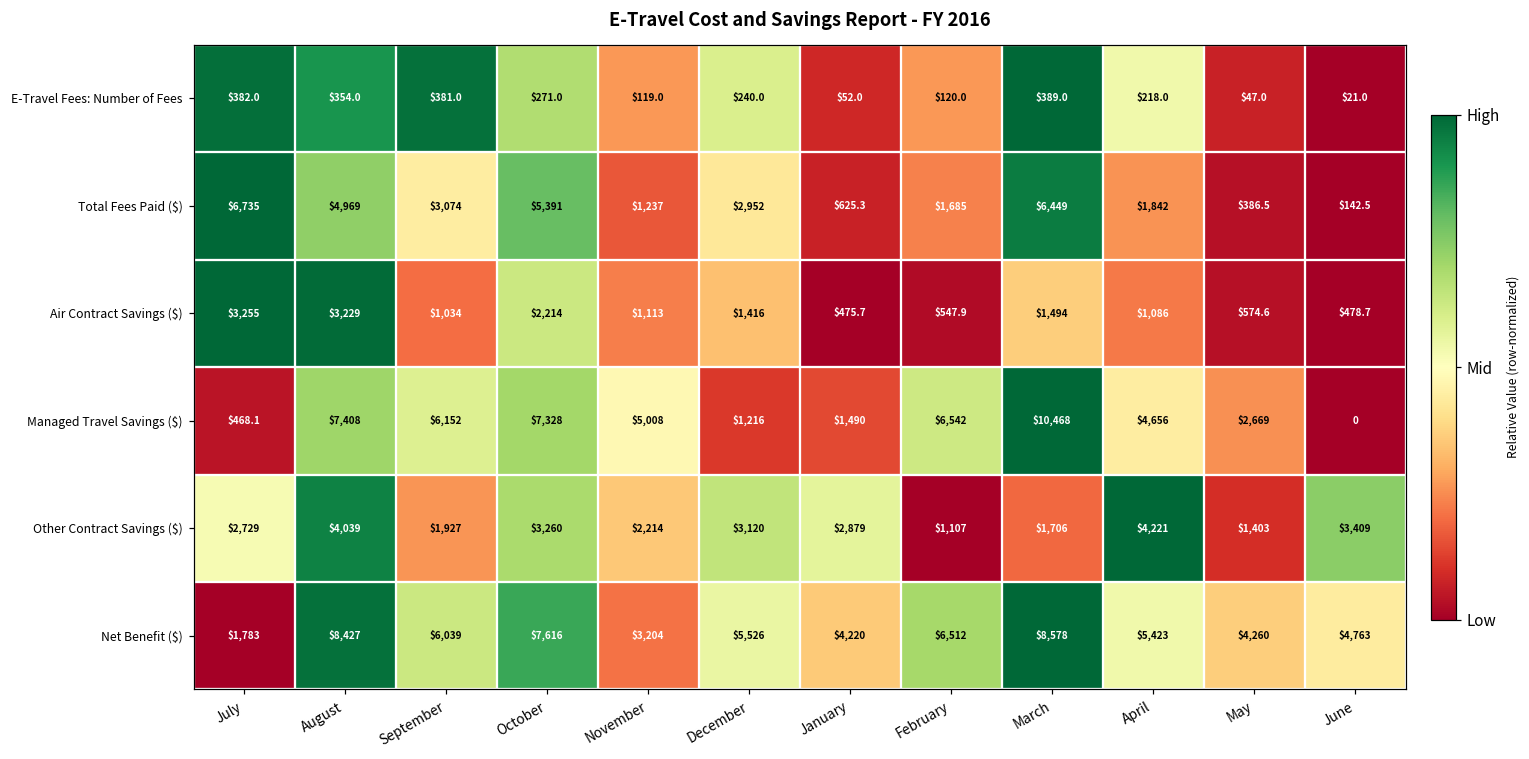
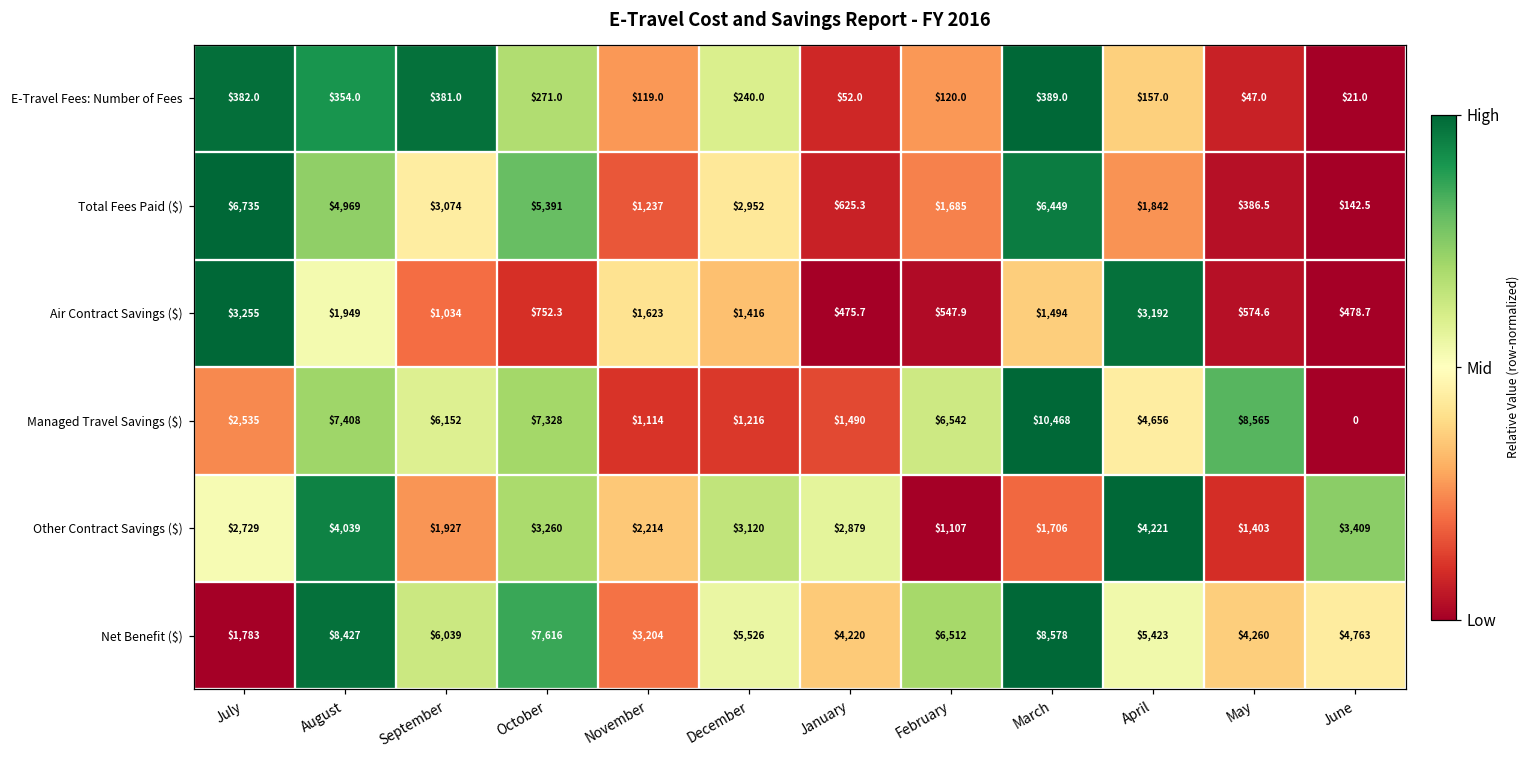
  {
    "E-Travel Fees: Number of Fees": {
      "July": "$382.0",
      "August": "$354.0",
      "September": "$381.0",
      "October": "$271.0",
      "November": "$119.0",
      "December": "$240.0",
      "January": "$52.0",
      "February": "$120.0",
      "March": "$389.0",
-     "April": "$218.0",
+     "April": "$157.0",
      "May": "$47.0",
      "June": "$21.0"
    },
    "Total Fees Paid ($)": {
      "July": "$6,735",
      "August": "$4,969",
      "September": "$3,074",
      "October": "$5,391",
      "November": "$1,237",
      "December": "$2,952",
      "January": "$625.3",
      "February": "$1,685",
      "March": "$6,449",
      "April": "$1,842",
      "May": "$386.5",
      "June": "$142.5"
    },
    "Air Contract Savings ($)": {
      "July": "$3,255",
-     "August": "$3,229",
+     "August": "$1,949",
      "September": "$1,034",
-     "October": "$2,214",
-     "November": "$1,113",
+     "October": "$752.3",
+     "November": "$1,623",
      "December": "$1,416",
      "January": "$475.7",
      "February": "$547.9",
      "March": "$1,494",
-     "April": "$1,086",
+     "April": "$3,192",
      "May": "$574.6",
      "June": "$478.7"
    },
    "Managed Travel Savings ($)": {
-     "July": "$468.1",
+     "July": "$2,535",
      "August": "$7,408",
      "September": "$6,152",
      "October": "$7,328",
-     "November": "$5,008",
+     "November": "$1,114",
      "December": "$1,216",
      "January": "$1,490",
      "February": "$6,542",
      "March": "$10,468",
      "April": "$4,656",
-     "May": "$2,669",
+     "May": "$8,565",
      "June": "0"
    },
    "Other Contract Savings ($)": {
      "July": "$2,729",
      "August": "$4,039",
      "September": "$1,927",
      "October": "$3,260",
      "November": "$2,214",
      "December": "$3,120",
      "January": "$2,879",
      "February": "$1,107",
      "March": "$1,706",
      "April": "$4,221",
      "May": "$1,403",
      "June": "$3,409"
    },
    "Net Benefit ($)": {
      "July": "$1,783",
      "August": "$8,427",
      "September": "$6,039",
      "October": "$7,616",
      "November": "$3,204",
      "December": "$5,526",
      "January": "$4,220",
      "February": "$6,512",
      "March": "$8,578",
      "April": "$5,423",
      "May": "$4,260",
      "June": "$4,763"
    }
  }
